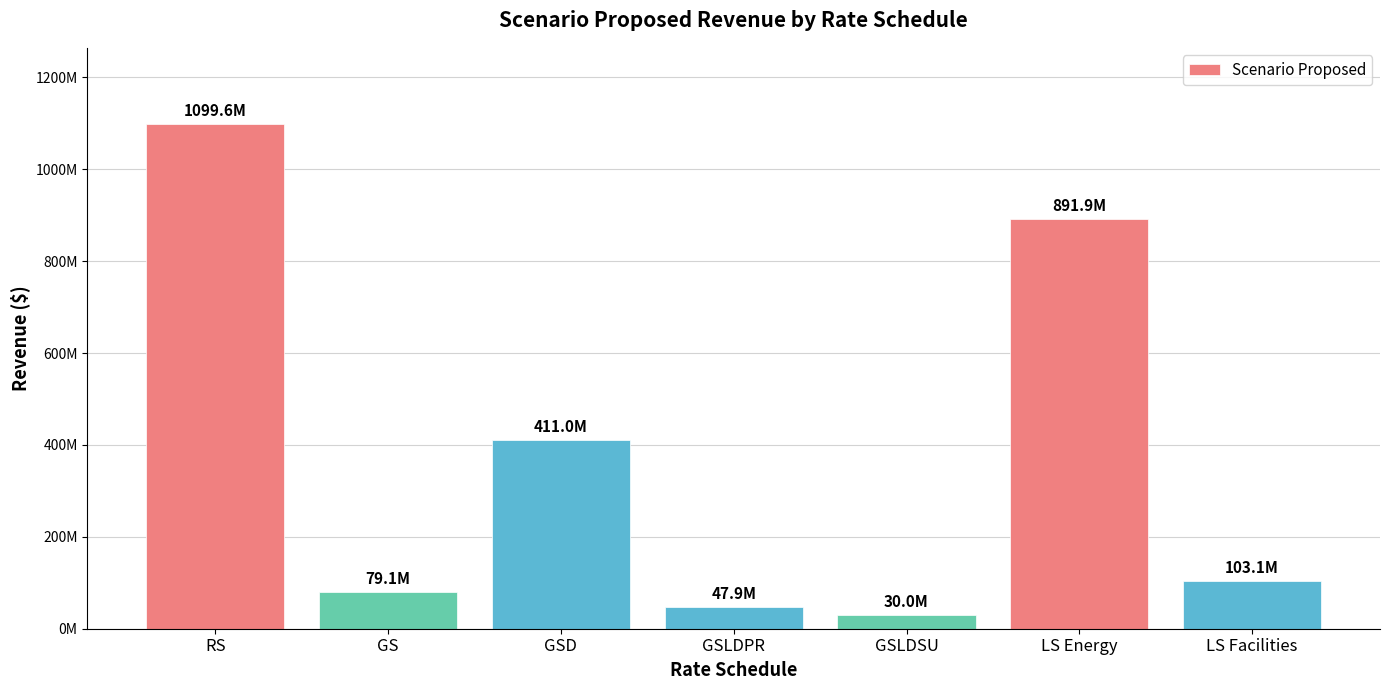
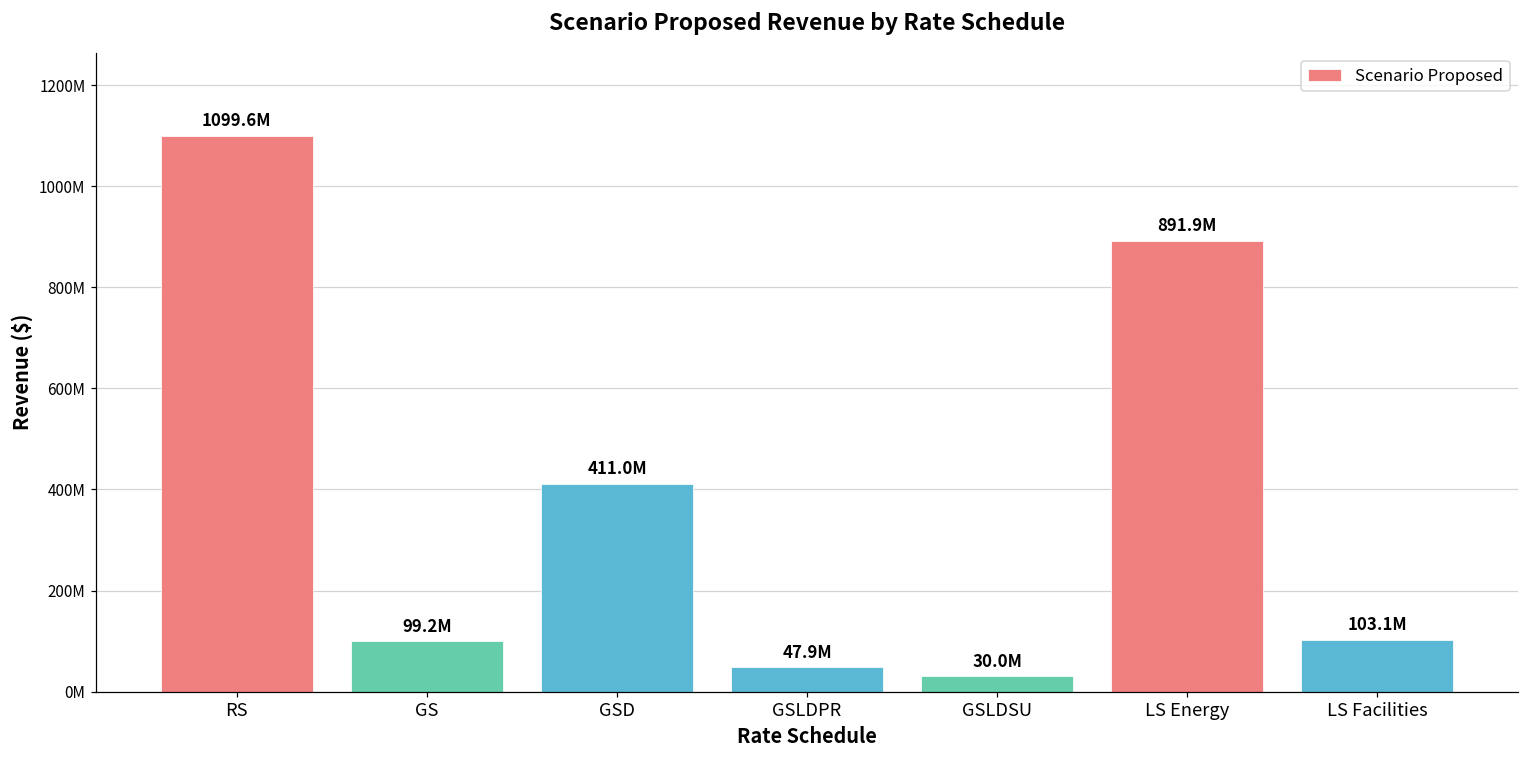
  {
    "RS": "1099.6M",
-   "GS": "79.1M",
+   "GS": "99.2M",
    "GSD": "411.0M",
    "GSLDPR": "47.9M",
    "GSLDSU": "30.0M",
    "LS Energy": "891.9M",
    "LS Facilities": "103.1M"
  }
